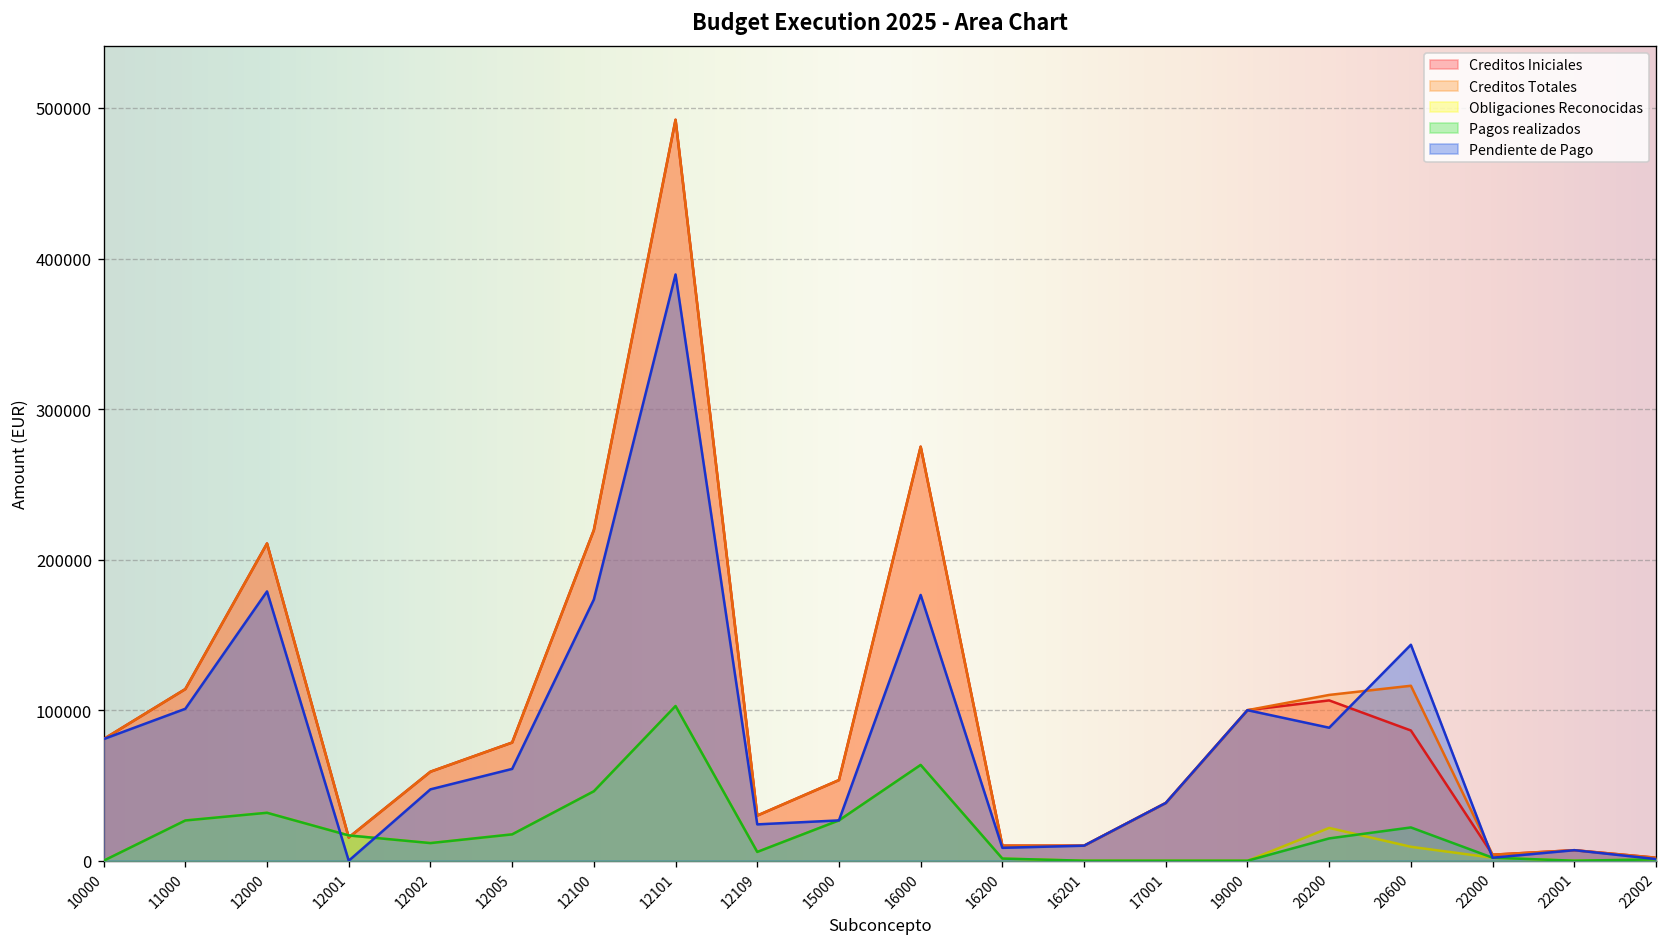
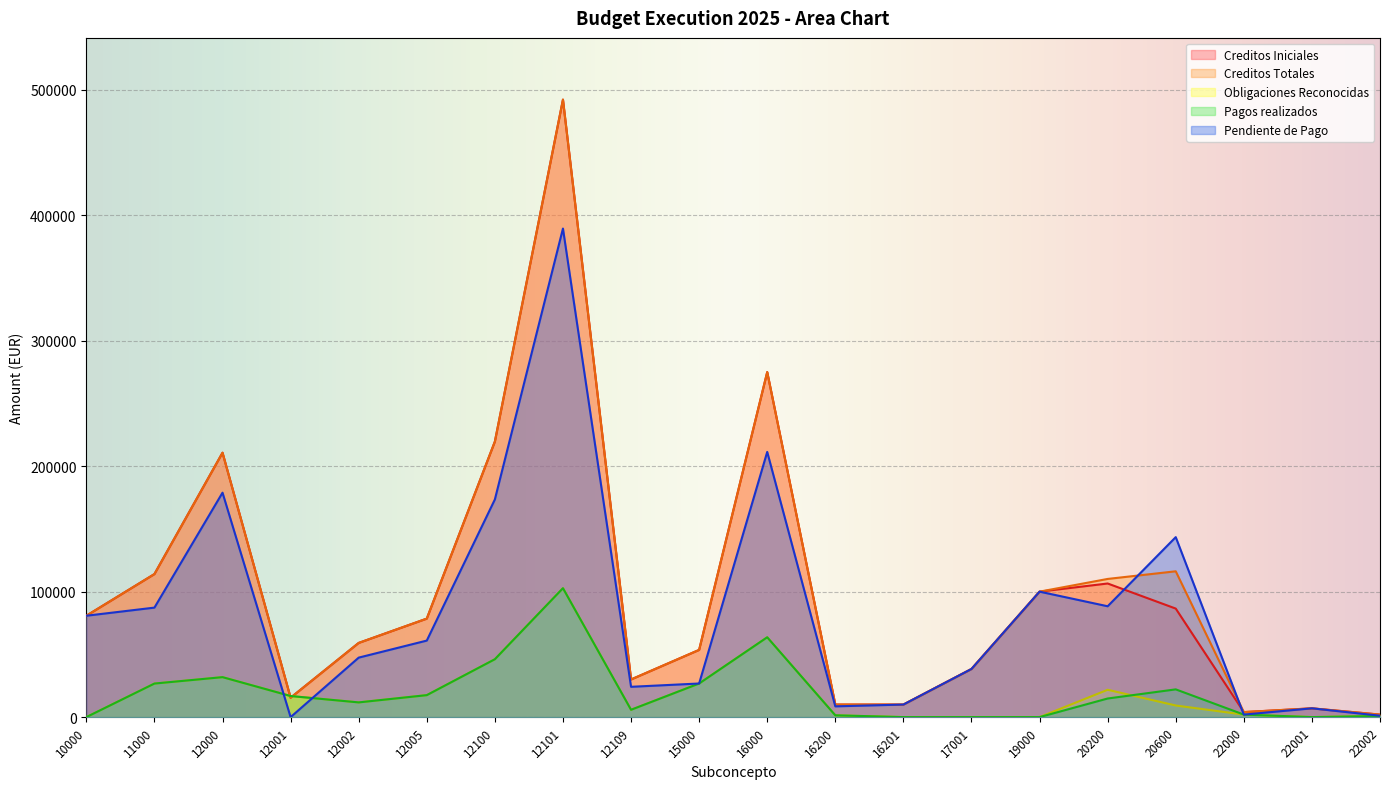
  {
    "Pagos realizados": {
      "20200": 15000,
      "20600": 22000
    },
    "Pendiente de Pago": {
-     "11000": 101000,
+     "11000": 87000,
      "12000": 179000,
      "12001": 0,
      "12002": 47000,
      "12005": 61000,
      "12100": 173000,
      "12101": 389000,
      "12109": 24000,
-     "16000": 177000,
+     "16000": 211000,
      "20200": 88000,
      "20600": 143000
    }
  }
